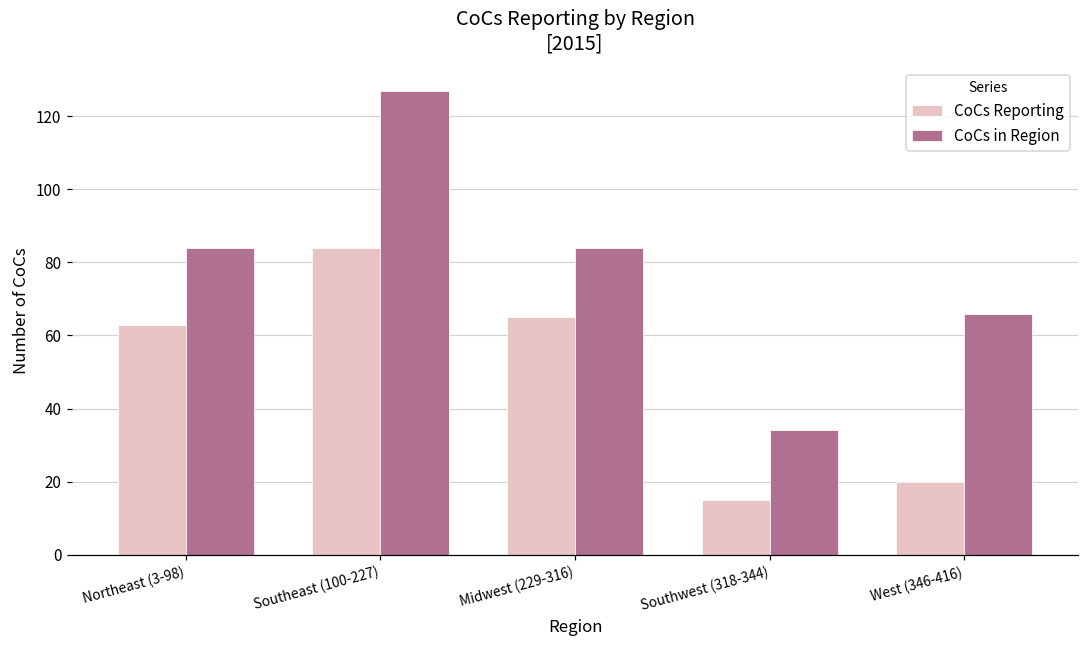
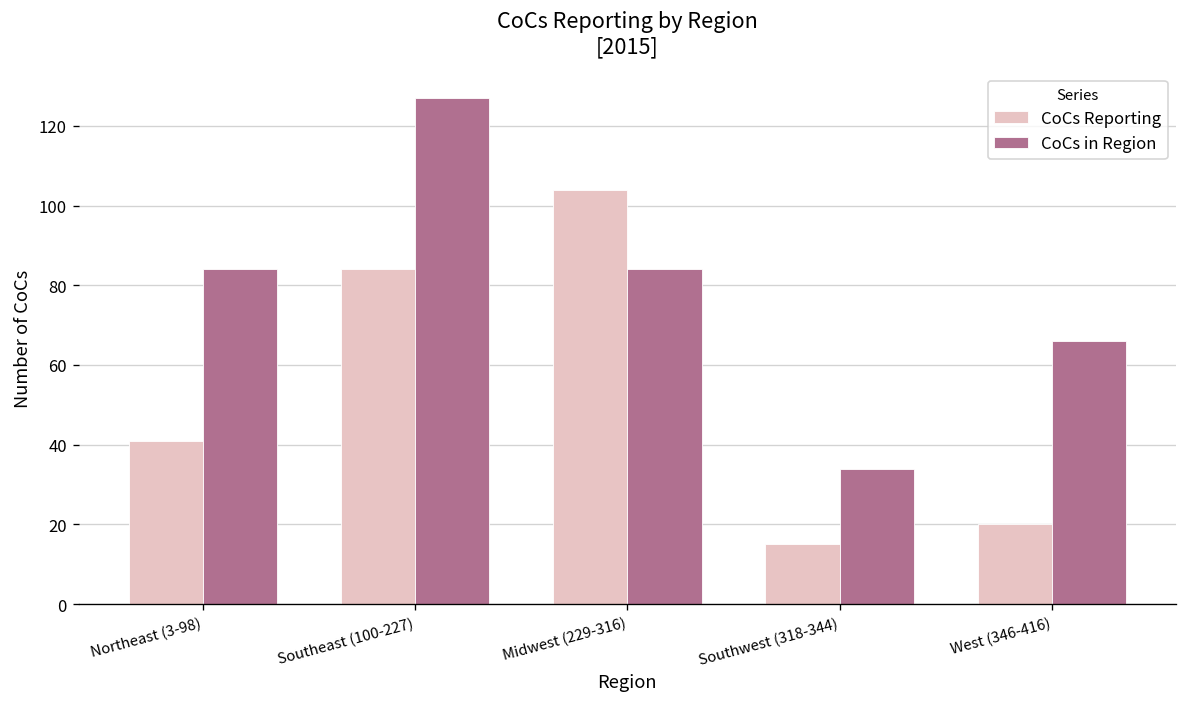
  {
    "CoCs Reporting": {
-     "Northeast (3-98)": 63,
+     "Northeast (3-98)": 41,
      "Southeast (100-227)": 84,
-     "Midwest (229-316)": 65,
+     "Midwest (229-316)": 104,
      "Southwest (318-344)": 15,
      "West (346-416)": 20
    },
    "CoCs in Region": {
      "Northeast (3-98)": 84,
      "Southeast (100-227)": 127,
      "Midwest (229-316)": 84,
      "Southwest (318-344)": 34,
      "West (346-416)": 66
    }
  }
